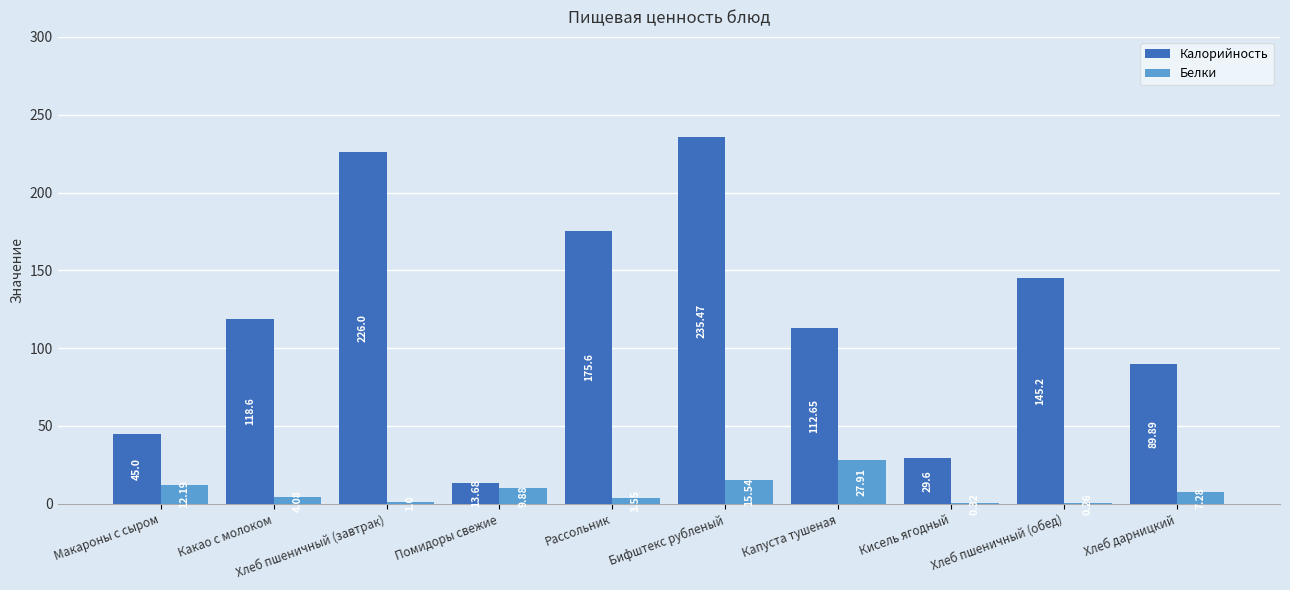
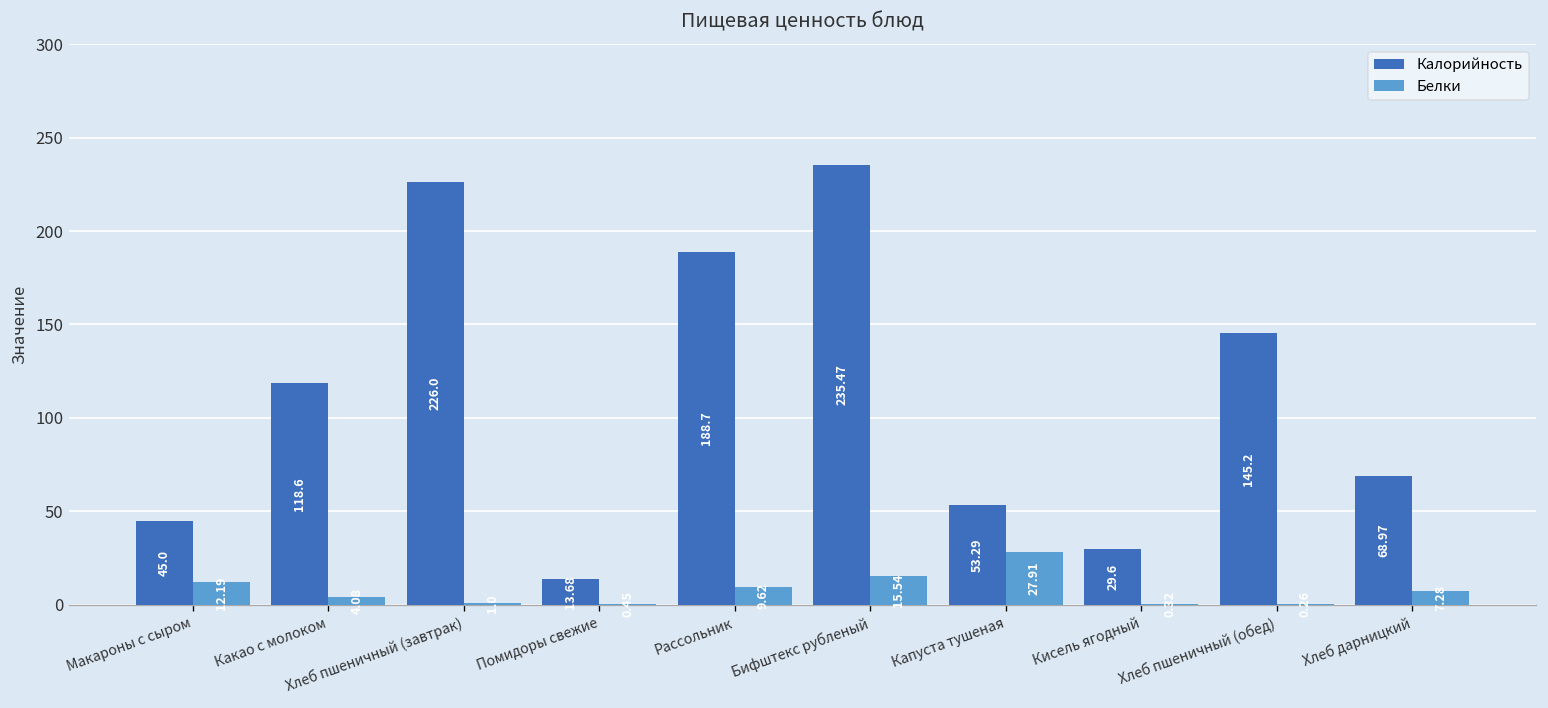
  {
    "Калорийность": {
      "Макароны с сыром": 45.0,
      "Какао с молоком": 118.6,
      "Хлеб пшеничный (завтрак)": 226.0,
      "Помидоры свежие": 13.68,
-     "Рассольник": 175.6,
+     "Рассольник": 188.7,
      "Бифштекс рубленый": 235.47,
-     "Капуста тушеная": 112.65,
+     "Капуста тушеная": 53.29,
      "Кисель ягодный": 29.6,
      "Хлеб пшеничный (обед)": 145.2,
-     "Хлеб дарницкий": 89.89
+     "Хлеб дарницкий": 68.97
    },
    "Белки": {
      "Какао с молоком": 4,
-     "Помидоры свежие": 10,
-     "Рассольник": 4
+     "Помидоры свежие": 0,
+     "Рассольник": 10
    }
  }
